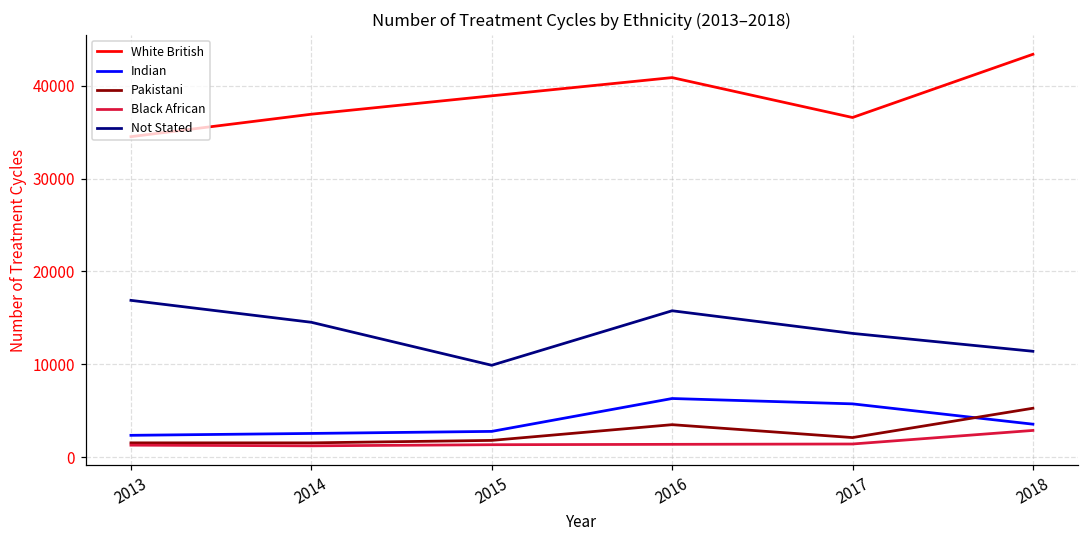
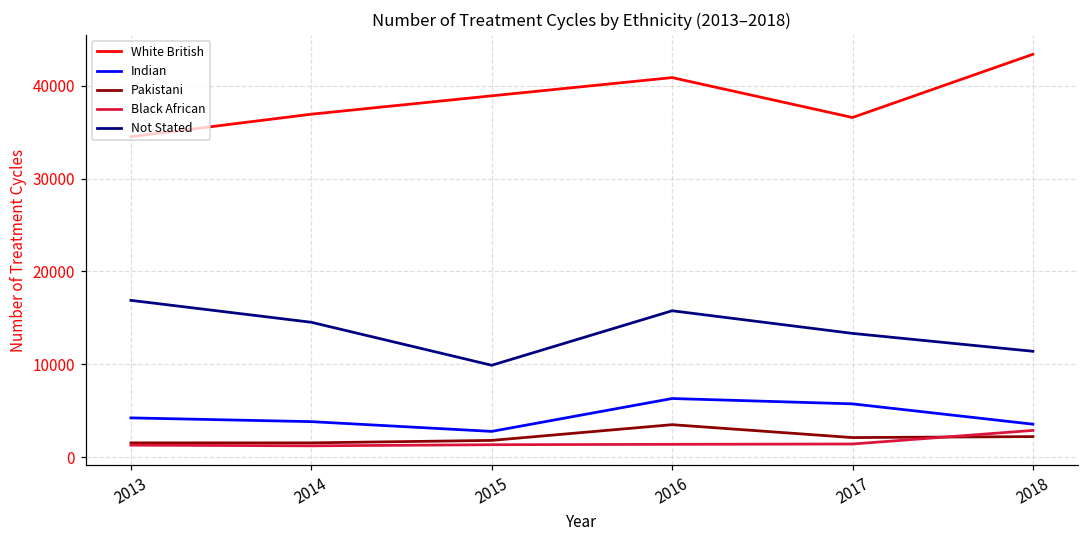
  {
    "White British": {
      "2013": 35000,
      "2014": 37000,
      "2015": 39000,
      "2016": 41000,
      "2017": 37000,
      "2018": 43000
    },
    "Indian": {
-     "2013": 2000,
-     "2014": 3000,
+     "2013": 4000,
+     "2014": 4000,
      "2015": 3000,
      "2016": 6000,
      "2017": 6000,
      "2018": 4000
    },
    "Pakistani": {
      "2014": 2000,
      "2015": 2000,
      "2016": 3000,
      "2017": 2000,
-     "2018": 5000
+     "2018": 2000
    },
    "Black African": {
      "2014": 1000,
      "2015": 1000,
      "2016": 1000,
      "2017": 1000,
      "2018": 3000
    },
    "Not Stated": {
      "2013": 17000,
      "2014": 15000,
      "2015": 10000,
      "2016": 16000,
      "2017": 13000,
      "2018": 11000
    }
  }
